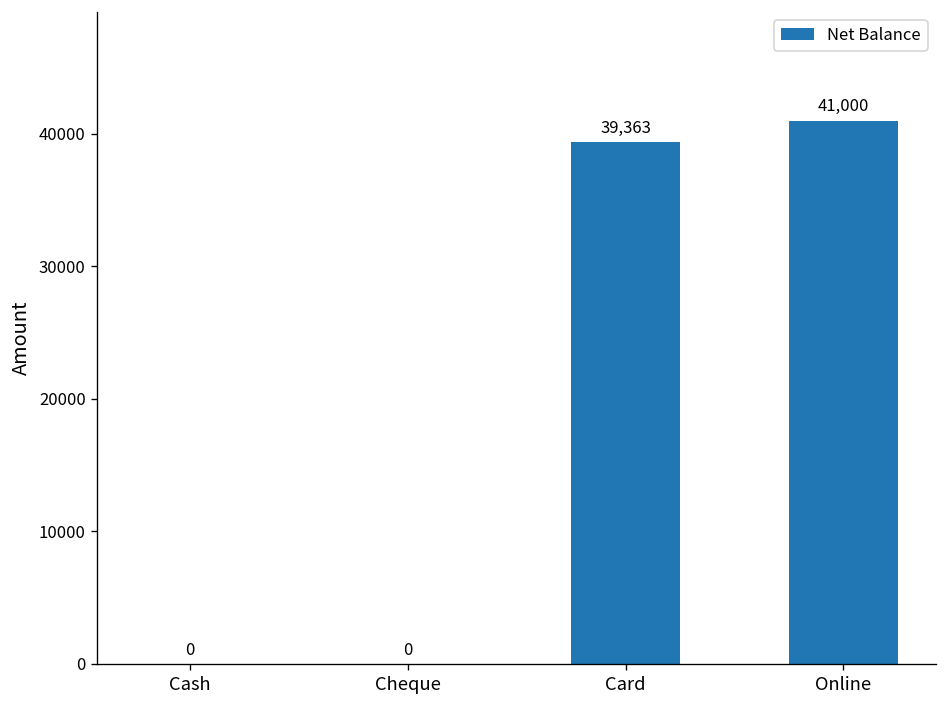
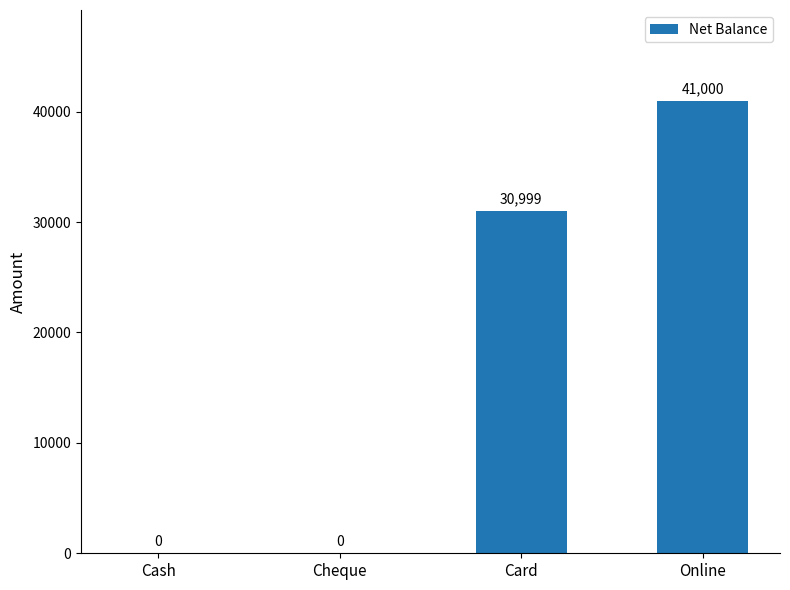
  {
    "Cash": "0",
    "Cheque": "0",
-   "Card": "39,363",
+   "Card": "30,999",
    "Online": "41,000"
  }
